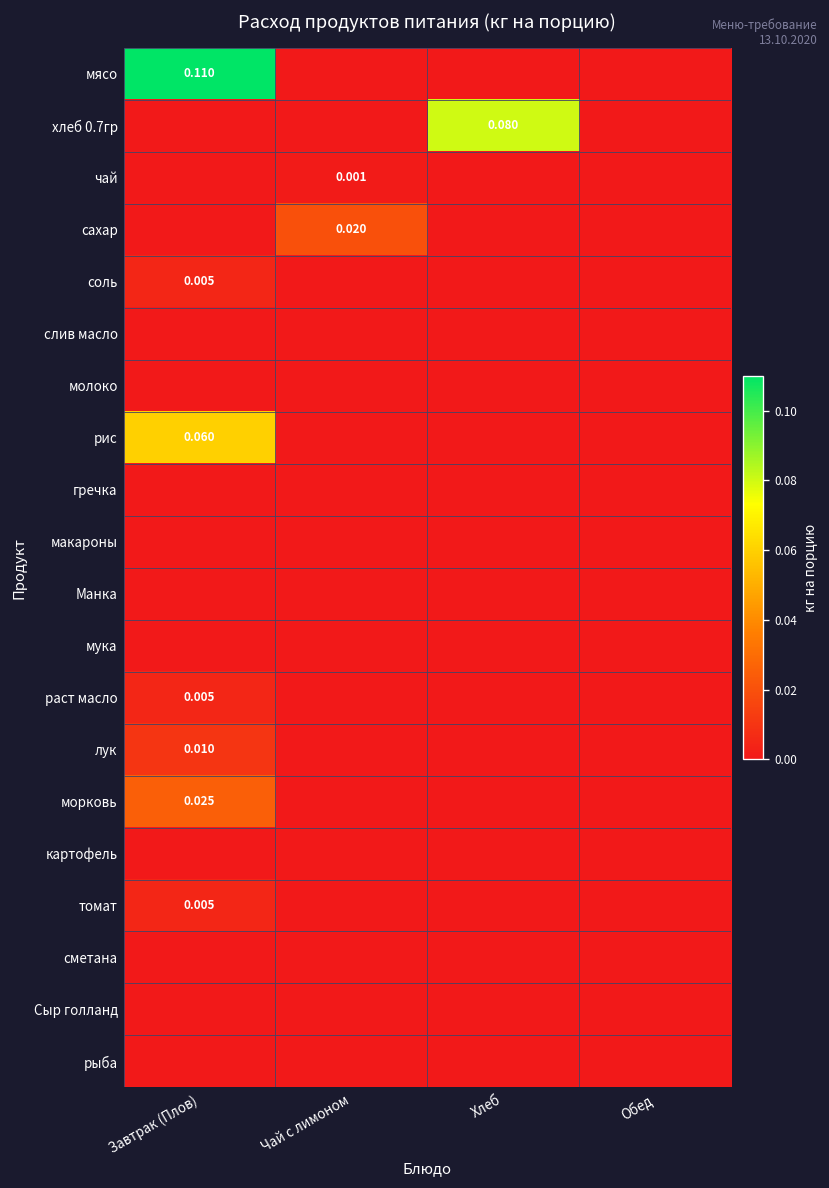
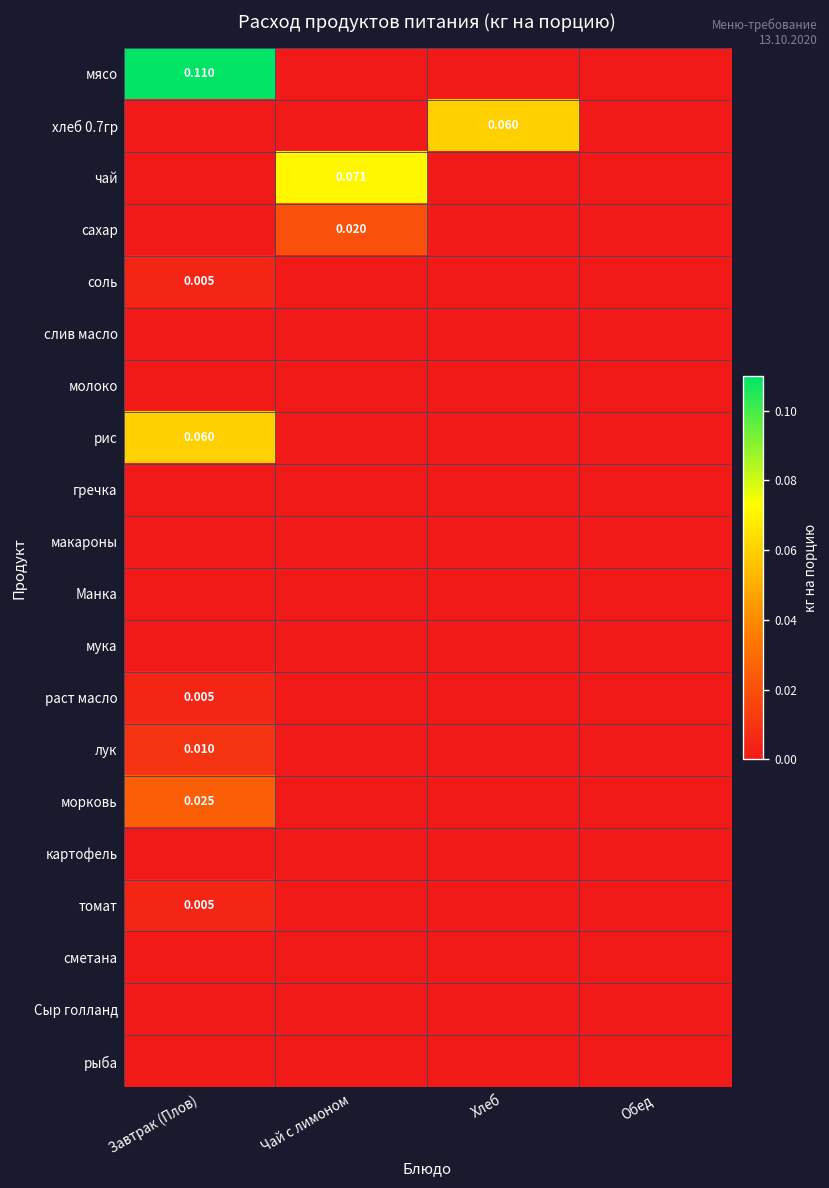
  {
    "мясо": {
      "Завтрак (Плов)": 0.110
    },
    "хлеб 0.7гр": {
-     "Хлеб": 0.080
+     "Хлеб": 0.060
    },
    "чай": {
-     "Чай с лимоном": 0.001
+     "Чай с лимоном": 0.071
    },
    "сахар": {
      "Чай с лимоном": 0.020
    },
    "соль": {
      "Завтрак (Плов)": 0.005
    },
    "рис": {
      "Завтрак (Плов)": 0.060
    },
    "раст масло": {
      "Завтрак (Плов)": 0.005
    },
    "лук": {
      "Завтрак (Плов)": 0.010
    },
    "морковь": {
      "Завтрак (Плов)": 0.025
    },
    "томат": {
      "Завтрак (Плов)": 0.005
    }
  }
